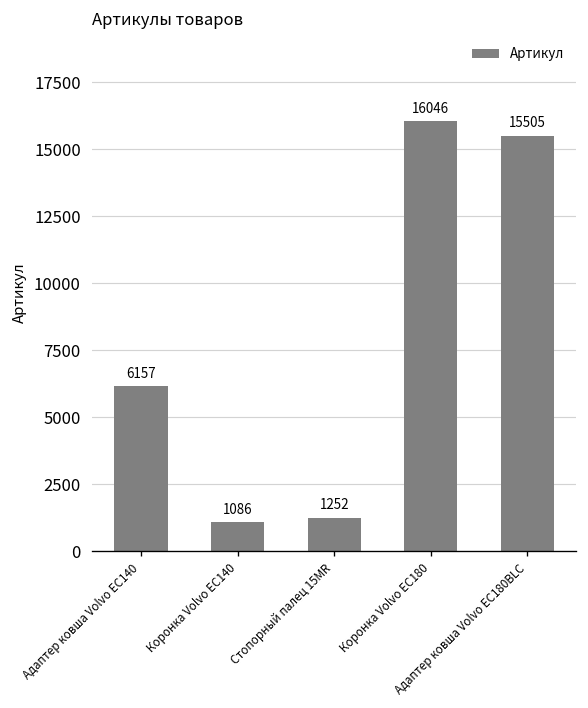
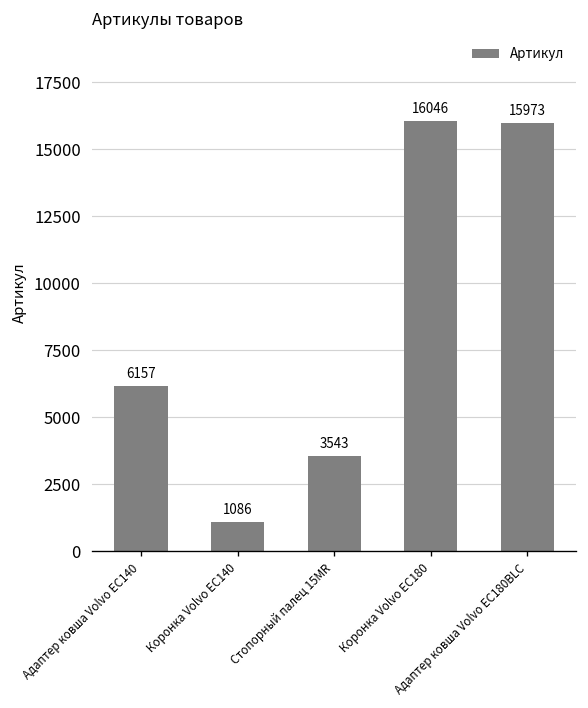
  {
    "Адаптер ковша Volvo EC140": 6157,
    "Коронка Volvo EC140": 1086,
-   "Стопорный палец 15MR": 1252,
+   "Стопорный палец 15MR": 3543,
    "Коронка Volvo EC180": 16046,
-   "Адаптер ковша Volvo EC180BLC": 15505
+   "Адаптер ковша Volvo EC180BLC": 15973
  }
